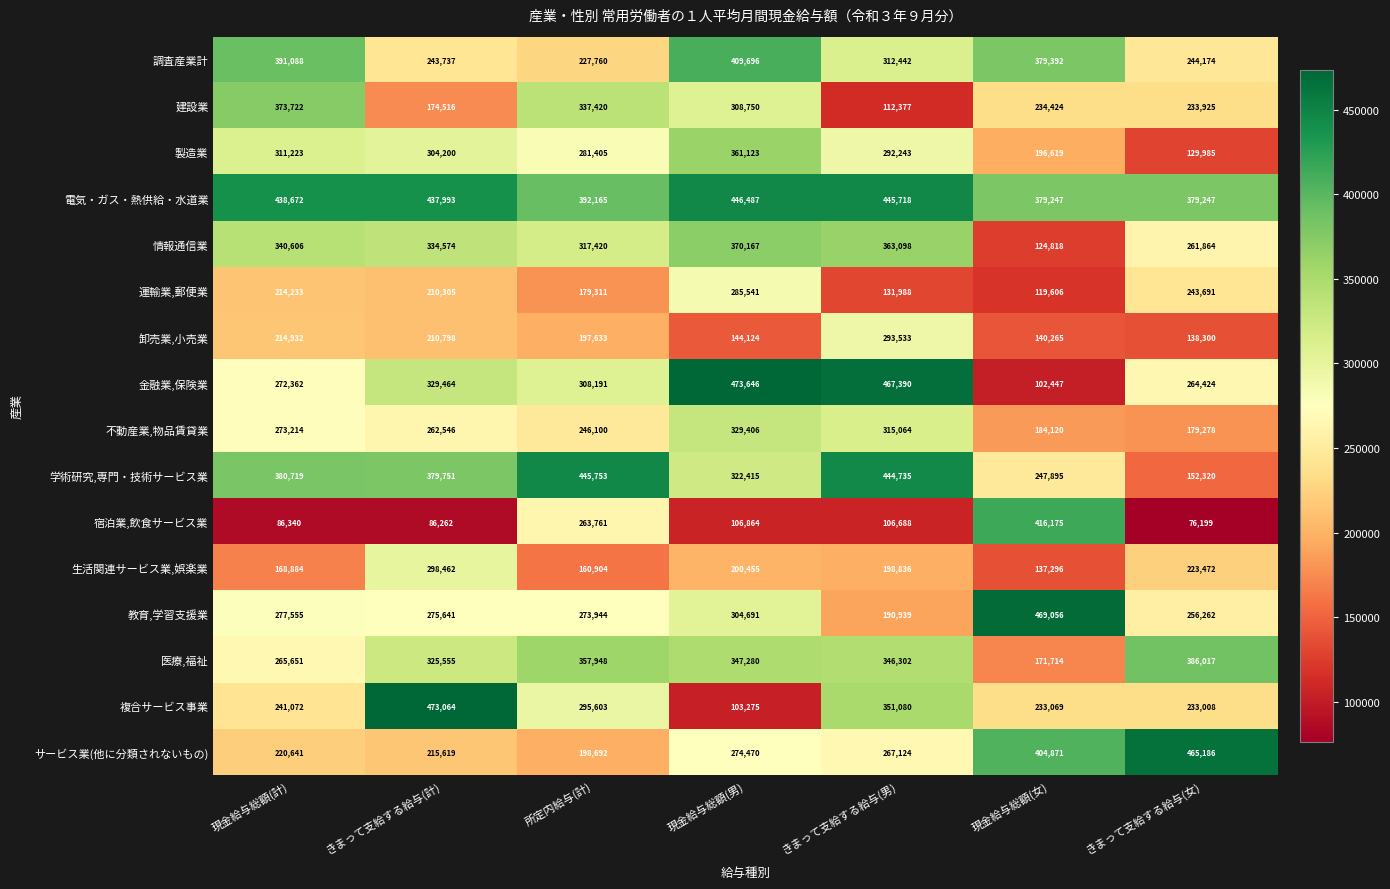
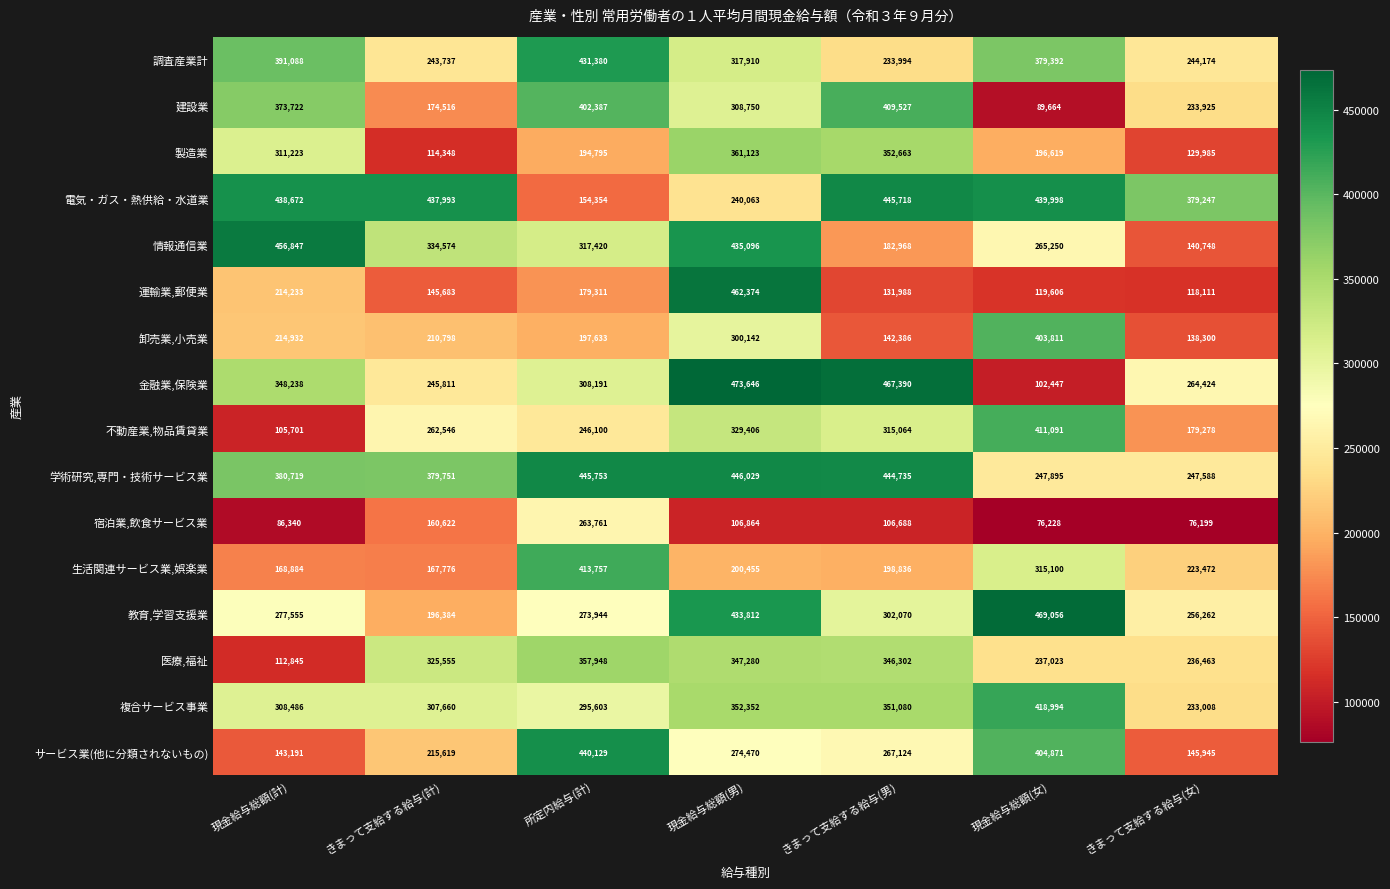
  {
    "調査産業計": {
      "現金給与総額(計)": "391,088",
      "きまって支給する給与(計)": "243,737",
-     "所定内給与(計)": "227,760",
-     "現金給与総額(男)": "409,696",
-     "きまって支給する給与(男)": "312,442",
+     "所定内給与(計)": "431,380",
+     "現金給与総額(男)": "317,910",
+     "きまって支給する給与(男)": "233,994",
      "現金給与総額(女)": "379,392",
      "きまって支給する給与(女)": "244,174"
    },
    "建設業": {
      "現金給与総額(計)": "373,722",
      "きまって支給する給与(計)": "174,516",
-     "所定内給与(計)": "337,420",
+     "所定内給与(計)": "402,387",
      "現金給与総額(男)": "308,750",
-     "きまって支給する給与(男)": "112,377",
-     "現金給与総額(女)": "234,424",
+     "きまって支給する給与(男)": "409,527",
+     "現金給与総額(女)": "89,664",
      "きまって支給する給与(女)": "233,925"
    },
    "製造業": {
      "現金給与総額(計)": "311,223",
-     "きまって支給する給与(計)": "304,200",
-     "所定内給与(計)": "281,405",
+     "きまって支給する給与(計)": "114,348",
+     "所定内給与(計)": "194,795",
      "現金給与総額(男)": "361,123",
-     "きまって支給する給与(男)": "292,243",
+     "きまって支給する給与(男)": "352,663",
      "現金給与総額(女)": "196,619",
      "きまって支給する給与(女)": "129,985"
    },
    "電気・ガス・熱供給・水道業": {
      "現金給与総額(計)": "438,672",
      "きまって支給する給与(計)": "437,993",
-     "所定内給与(計)": "392,165",
-     "現金給与総額(男)": "446,487",
+     "所定内給与(計)": "154,354",
+     "現金給与総額(男)": "240,063",
      "きまって支給する給与(男)": "445,718",
-     "現金給与総額(女)": "379,247",
+     "現金給与総額(女)": "439,998",
      "きまって支給する給与(女)": "379,247"
    },
    "情報通信業": {
-     "現金給与総額(計)": "340,606",
+     "現金給与総額(計)": "456,847",
      "きまって支給する給与(計)": "334,574",
      "所定内給与(計)": "317,420",
-     "現金給与総額(男)": "370,167",
-     "きまって支給する給与(男)": "363,098",
-     "現金給与総額(女)": "124,818",
-     "きまって支給する給与(女)": "261,864"
+     "現金給与総額(男)": "435,096",
+     "きまって支給する給与(男)": "182,968",
+     "現金給与総額(女)": "265,250",
+     "きまって支給する給与(女)": "140,748"
    },
    "運輸業,郵便業": {
      "現金給与総額(計)": "214,233",
-     "きまって支給する給与(計)": "210,305",
+     "きまって支給する給与(計)": "145,683",
      "所定内給与(計)": "179,311",
-     "現金給与総額(男)": "285,541",
+     "現金給与総額(男)": "462,374",
      "きまって支給する給与(男)": "131,988",
      "現金給与総額(女)": "119,606",
-     "きまって支給する給与(女)": "243,691"
+     "きまって支給する給与(女)": "118,111"
    },
    "卸売業,小売業": {
      "現金給与総額(計)": "214,932",
      "きまって支給する給与(計)": "210,798",
      "所定内給与(計)": "197,633",
-     "現金給与総額(男)": "144,124",
-     "きまって支給する給与(男)": "293,533",
-     "現金給与総額(女)": "140,265",
+     "現金給与総額(男)": "300,142",
+     "きまって支給する給与(男)": "142,386",
+     "現金給与総額(女)": "403,811",
      "きまって支給する給与(女)": "138,300"
    },
    "金融業,保険業": {
-     "現金給与総額(計)": "272,362",
-     "きまって支給する給与(計)": "329,464",
+     "現金給与総額(計)": "348,238",
+     "きまって支給する給与(計)": "245,811",
      "所定内給与(計)": "308,191",
      "現金給与総額(男)": "473,646",
      "きまって支給する給与(男)": "467,390",
      "現金給与総額(女)": "102,447",
      "きまって支給する給与(女)": "264,424"
    },
    "不動産業,物品賃貸業": {
-     "現金給与総額(計)": "273,214",
+     "現金給与総額(計)": "105,701",
      "きまって支給する給与(計)": "262,546",
      "所定内給与(計)": "246,100",
      "現金給与総額(男)": "329,406",
      "きまって支給する給与(男)": "315,064",
-     "現金給与総額(女)": "184,120",
+     "現金給与総額(女)": "411,091",
      "きまって支給する給与(女)": "179,278"
    },
    "学術研究,専門・技術サービス業": {
      "現金給与総額(計)": "380,719",
      "きまって支給する給与(計)": "379,751",
      "所定内給与(計)": "445,753",
-     "現金給与総額(男)": "322,415",
+     "現金給与総額(男)": "446,029",
      "きまって支給する給与(男)": "444,735",
      "現金給与総額(女)": "247,895",
-     "きまって支給する給与(女)": "152,320"
+     "きまって支給する給与(女)": "247,588"
    },
    "宿泊業,飲食サービス業": {
      "現金給与総額(計)": "86,340",
-     "きまって支給する給与(計)": "86,262",
+     "きまって支給する給与(計)": "160,622",
      "所定内給与(計)": "263,761",
      "現金給与総額(男)": "106,864",
      "きまって支給する給与(男)": "106,688",
-     "現金給与総額(女)": "416,175",
+     "現金給与総額(女)": "76,228",
      "きまって支給する給与(女)": "76,199"
    },
    "生活関連サービス業,娯楽業": {
      "現金給与総額(計)": "168,884",
-     "きまって支給する給与(計)": "298,462",
-     "所定内給与(計)": "160,904",
+     "きまって支給する給与(計)": "167,776",
+     "所定内給与(計)": "413,757",
      "現金給与総額(男)": "200,455",
      "きまって支給する給与(男)": "198,836",
-     "現金給与総額(女)": "137,296",
+     "現金給与総額(女)": "315,100",
      "きまって支給する給与(女)": "223,472"
    },
    "教育,学習支援業": {
      "現金給与総額(計)": "277,555",
-     "きまって支給する給与(計)": "275,641",
+     "きまって支給する給与(計)": "196,384",
      "所定内給与(計)": "273,944",
-     "現金給与総額(男)": "304,691",
-     "きまって支給する給与(男)": "190,939",
+     "現金給与総額(男)": "433,812",
+     "きまって支給する給与(男)": "302,070",
      "現金給与総額(女)": "469,056",
      "きまって支給する給与(女)": "256,262"
    },
    "医療,福祉": {
-     "現金給与総額(計)": "265,651",
+     "現金給与総額(計)": "112,845",
      "きまって支給する給与(計)": "325,555",
      "所定内給与(計)": "357,948",
      "現金給与総額(男)": "347,280",
      "きまって支給する給与(男)": "346,302",
-     "現金給与総額(女)": "171,714",
-     "きまって支給する給与(女)": "386,017"
+     "現金給与総額(女)": "237,023",
+     "きまって支給する給与(女)": "236,463"
    },
    "複合サービス事業": {
-     "現金給与総額(計)": "241,072",
-     "きまって支給する給与(計)": "473,064",
+     "現金給与総額(計)": "308,486",
+     "きまって支給する給与(計)": "307,660",
      "所定内給与(計)": "295,603",
-     "現金給与総額(男)": "103,275",
+     "現金給与総額(男)": "352,352",
      "きまって支給する給与(男)": "351,080",
-     "現金給与総額(女)": "233,069",
+     "現金給与総額(女)": "418,994",
      "きまって支給する給与(女)": "233,008"
    },
    "サービス業(他に分類されないもの)": {
-     "現金給与総額(計)": "220,641",
+     "現金給与総額(計)": "143,191",
      "きまって支給する給与(計)": "215,619",
-     "所定内給与(計)": "198,692",
+     "所定内給与(計)": "440,129",
      "現金給与総額(男)": "274,470",
      "きまって支給する給与(男)": "267,124",
      "現金給与総額(女)": "404,871",
-     "きまって支給する給与(女)": "465,186"
+     "きまって支給する給与(女)": "145,945"
    }
  }
